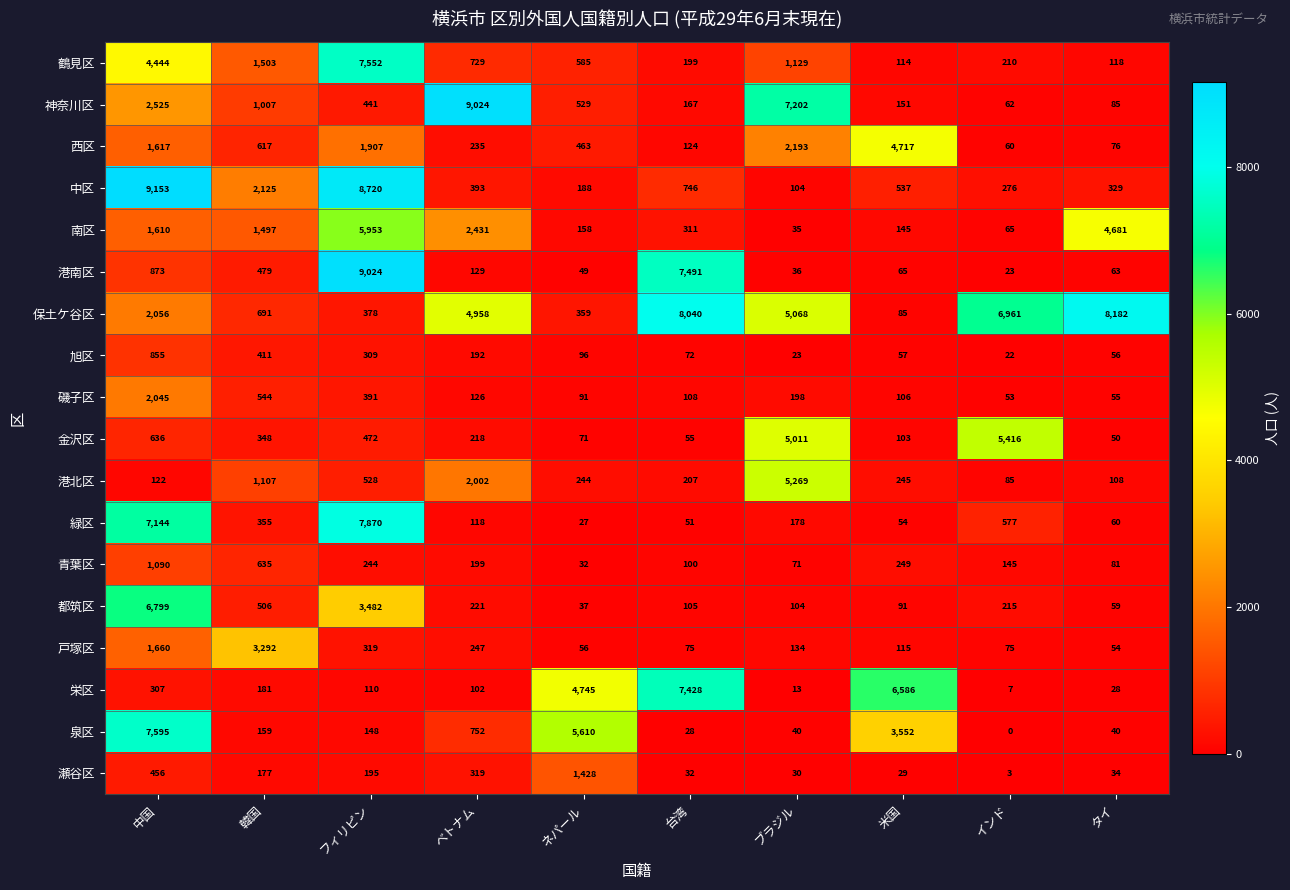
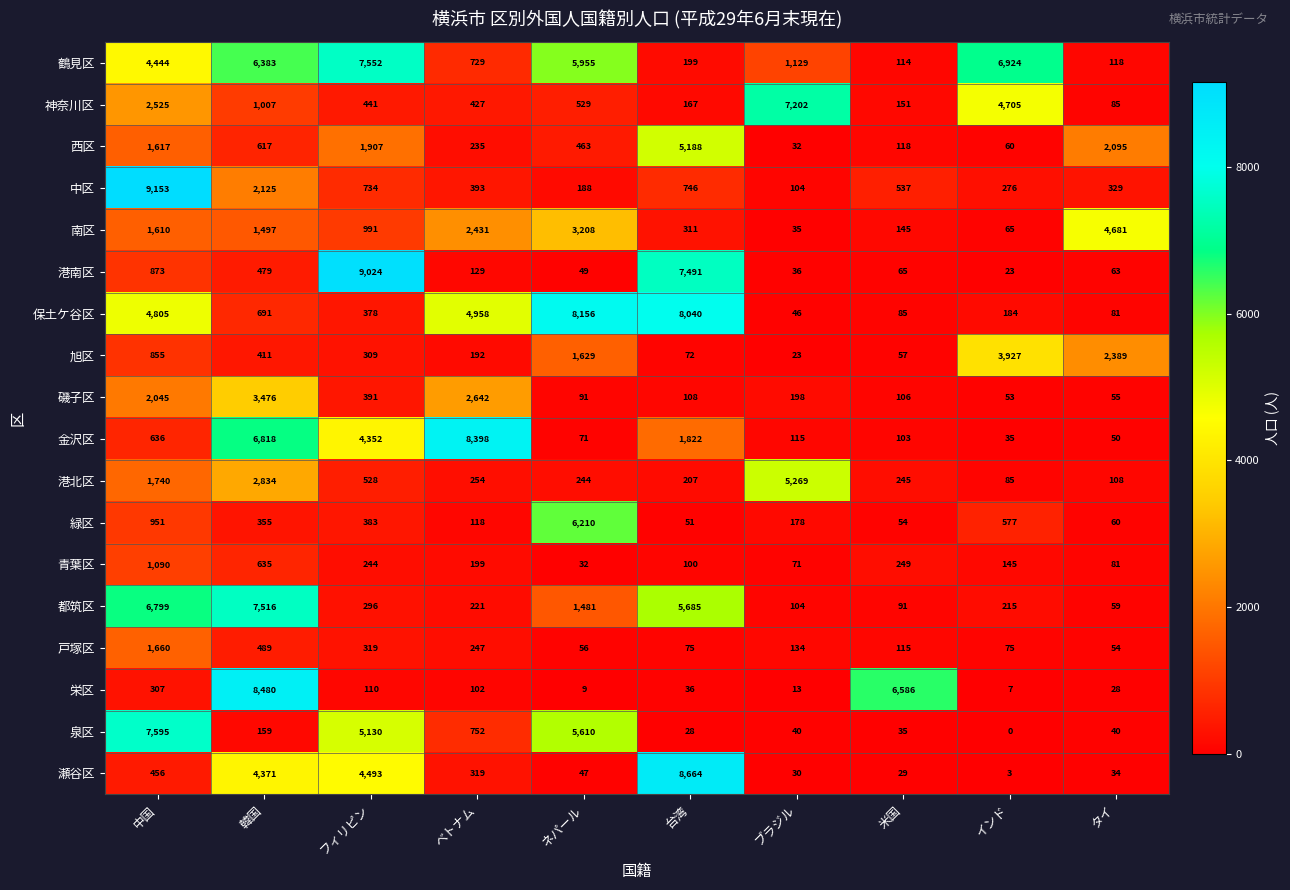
  {
    "鶴見区": {
      "中国": "4,444",
-     "韓国": "1,503",
+     "韓国": "6,383",
      "フィリピン": "7,552",
      "ベトナム": "729",
-     "ネパール": "585",
+     "ネパール": "5,955",
      "台湾": "199",
      "ブラジル": "1,129",
      "米国": "114",
-     "インド": "210",
+     "インド": "6,924",
      "タイ": "118"
    },
    "神奈川区": {
      "中国": "2,525",
      "韓国": "1,007",
      "フィリピン": "441",
-     "ベトナム": "9,024",
+     "ベトナム": "427",
      "ネパール": "529",
      "台湾": "167",
      "ブラジル": "7,202",
      "米国": "151",
-     "インド": "62",
+     "インド": "4,705",
      "タイ": "85"
    },
    "西区": {
      "中国": "1,617",
      "韓国": "617",
      "フィリピン": "1,907",
      "ベトナム": "235",
      "ネパール": "463",
-     "台湾": "124",
-     "ブラジル": "2,193",
-     "米国": "4,717",
+     "台湾": "5,188",
+     "ブラジル": "32",
+     "米国": "118",
      "インド": "60",
-     "タイ": "76"
+     "タイ": "2,095"
    },
    "中区": {
      "中国": "9,153",
      "韓国": "2,125",
-     "フィリピン": "8,720",
+     "フィリピン": "734",
      "ベトナム": "393",
      "ネパール": "188",
      "台湾": "746",
      "ブラジル": "104",
      "米国": "537",
      "インド": "276",
      "タイ": "329"
    },
    "南区": {
      "中国": "1,610",
      "韓国": "1,497",
-     "フィリピン": "5,953",
+     "フィリピン": "991",
      "ベトナム": "2,431",
-     "ネパール": "158",
+     "ネパール": "3,208",
      "台湾": "311",
      "ブラジル": "35",
      "米国": "145",
      "インド": "65",
      "タイ": "4,681"
    },
    "港南区": {
      "中国": "873",
      "韓国": "479",
      "フィリピン": "9,024",
      "ベトナム": "129",
      "ネパール": "49",
      "台湾": "7,491",
      "ブラジル": "36",
      "米国": "65",
      "インド": "23",
      "タイ": "63"
    },
    "保土ケ谷区": {
-     "中国": "2,056",
+     "中国": "4,805",
      "韓国": "691",
      "フィリピン": "378",
      "ベトナム": "4,958",
-     "ネパール": "359",
+     "ネパール": "8,156",
      "台湾": "8,040",
-     "ブラジル": "5,068",
+     "ブラジル": "46",
      "米国": "85",
-     "インド": "6,961",
-     "タイ": "8,182"
+     "インド": "184",
+     "タイ": "81"
    },
    "旭区": {
      "中国": "855",
      "韓国": "411",
      "フィリピン": "309",
      "ベトナム": "192",
-     "ネパール": "96",
+     "ネパール": "1,629",
      "台湾": "72",
      "ブラジル": "23",
      "米国": "57",
-     "インド": "22",
-     "タイ": "56"
+     "インド": "3,927",
+     "タイ": "2,389"
    },
    "磯子区": {
      "中国": "2,045",
-     "韓国": "544",
+     "韓国": "3,476",
      "フィリピン": "391",
-     "ベトナム": "126",
+     "ベトナム": "2,642",
      "ネパール": "91",
      "台湾": "108",
      "ブラジル": "198",
      "米国": "106",
      "インド": "53",
      "タイ": "55"
    },
    "金沢区": {
      "中国": "636",
-     "韓国": "348",
-     "フィリピン": "472",
-     "ベトナム": "218",
+     "韓国": "6,818",
+     "フィリピン": "4,352",
+     "ベトナム": "8,398",
      "ネパール": "71",
-     "台湾": "55",
-     "ブラジル": "5,011",
+     "台湾": "1,822",
+     "ブラジル": "115",
      "米国": "103",
-     "インド": "5,416",
+     "インド": "35",
      "タイ": "50"
    },
    "港北区": {
-     "中国": "122",
-     "韓国": "1,107",
+     "中国": "1,740",
+     "韓国": "2,834",
      "フィリピン": "528",
-     "ベトナム": "2,002",
+     "ベトナム": "254",
      "ネパール": "244",
      "台湾": "207",
      "ブラジル": "5,269",
      "米国": "245",
      "インド": "85",
      "タイ": "108"
    },
    "緑区": {
-     "中国": "7,144",
+     "中国": "951",
      "韓国": "355",
-     "フィリピン": "7,870",
+     "フィリピン": "383",
      "ベトナム": "118",
-     "ネパール": "27",
+     "ネパール": "6,210",
      "台湾": "51",
      "ブラジル": "178",
      "米国": "54",
      "インド": "577",
      "タイ": "60"
    },
    "青葉区": {
      "中国": "1,090",
      "韓国": "635",
      "フィリピン": "244",
      "ベトナム": "199",
      "ネパール": "32",
      "台湾": "100",
      "ブラジル": "71",
      "米国": "249",
      "インド": "145",
      "タイ": "81"
    },
    "都筑区": {
      "中国": "6,799",
-     "韓国": "506",
-     "フィリピン": "3,482",
+     "韓国": "7,516",
+     "フィリピン": "296",
      "ベトナム": "221",
-     "ネパール": "37",
-     "台湾": "105",
+     "ネパール": "1,481",
+     "台湾": "5,685",
      "ブラジル": "104",
      "米国": "91",
      "インド": "215",
      "タイ": "59"
    },
    "戸塚区": {
      "中国": "1,660",
-     "韓国": "3,292",
+     "韓国": "489",
      "フィリピン": "319",
      "ベトナム": "247",
      "ネパール": "56",
      "台湾": "75",
      "ブラジル": "134",
      "米国": "115",
      "インド": "75",
      "タイ": "54"
    },
    "栄区": {
      "中国": "307",
-     "韓国": "181",
+     "韓国": "8,480",
      "フィリピン": "110",
      "ベトナム": "102",
-     "ネパール": "4,745",
-     "台湾": "7,428",
+     "ネパール": "9",
+     "台湾": "36",
      "ブラジル": "13",
      "米国": "6,586",
      "インド": "7",
      "タイ": "28"
    },
    "泉区": {
      "中国": "7,595",
      "韓国": "159",
-     "フィリピン": "148",
+     "フィリピン": "5,130",
      "ベトナム": "752",
      "ネパール": "5,610",
      "台湾": "28",
      "ブラジル": "40",
-     "米国": "3,552",
+     "米国": "35",
      "インド": "0",
      "タイ": "40"
    },
    "瀬谷区": {
      "中国": "456",
-     "韓国": "177",
-     "フィリピン": "195",
+     "韓国": "4,371",
+     "フィリピン": "4,493",
      "ベトナム": "319",
-     "ネパール": "1,428",
-     "台湾": "32",
+     "ネパール": "47",
+     "台湾": "8,664",
      "ブラジル": "30",
      "米国": "29",
      "インド": "3",
      "タイ": "34"
    }
  }
